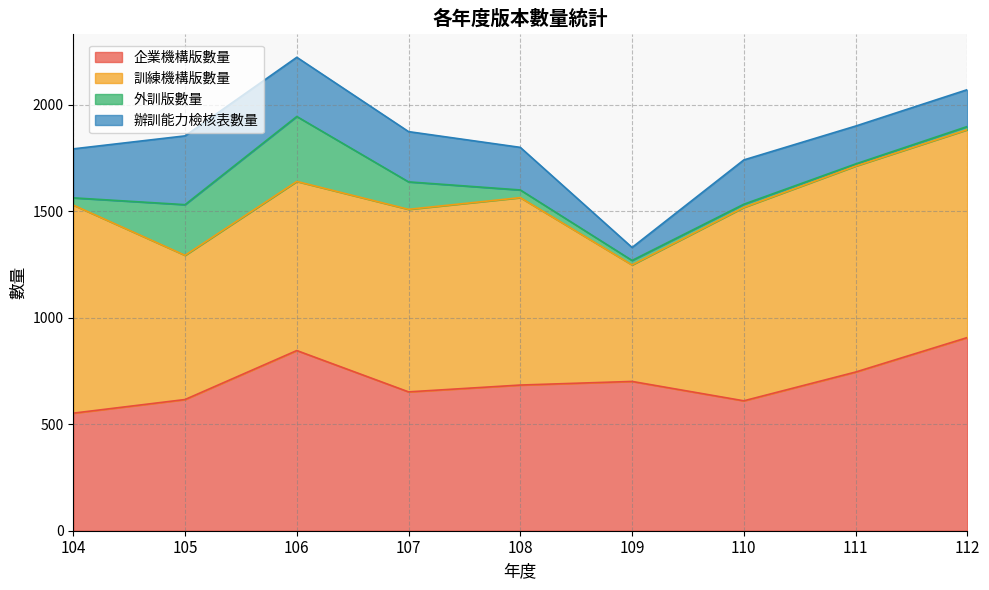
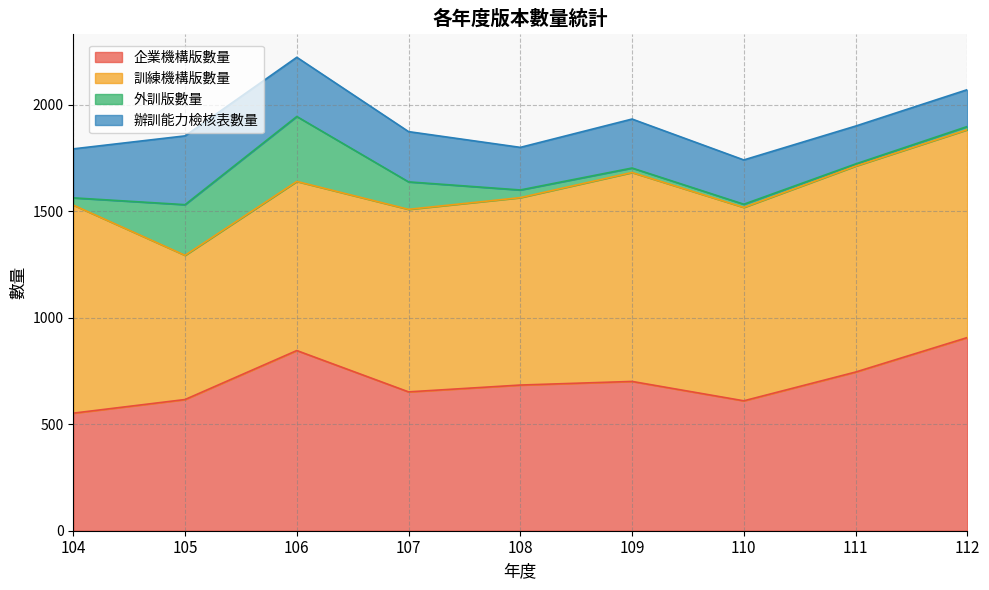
  {
    "企業機構版數量": {
      "104": 550,
      "105": 620,
      "106": 850,
      "107": 650,
      "108": 680,
      "109": 700,
      "110": 610,
      "111": 750,
      "112": 910
    },
    "訓練機構版數量": {
      "104": 980,
      "105": 680,
      "106": 790,
      "107": 860,
      "108": 880,
-     "109": 550,
+     "109": 980,
      "110": 910,
      "112": 980
    },
    "外訓版數量": {
      "104": 30,
      "105": 240,
      "106": 310,
      "107": 130,
      "108": 40,
      "109": 20,
      "110": 20,
      "112": 20
    },
    "辦訓能力檢核表數量": {
      "104": 230,
      "105": 320,
      "106": 280,
      "107": 240,
      "108": 200,
-     "109": 60,
+     "109": 230,
      "110": 210,
      "111": 180,
      "112": 170
    }
  }
